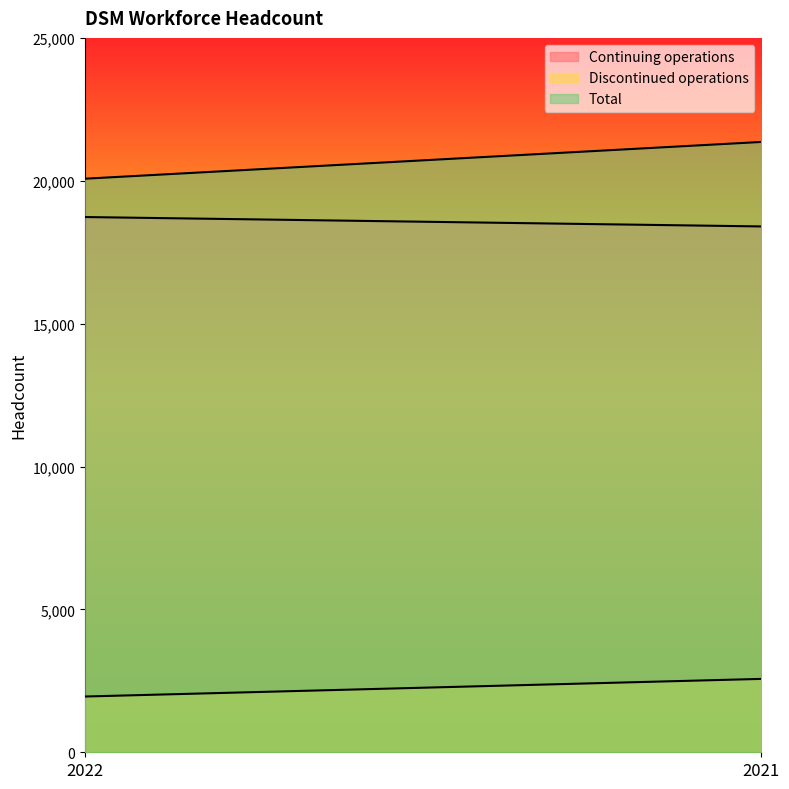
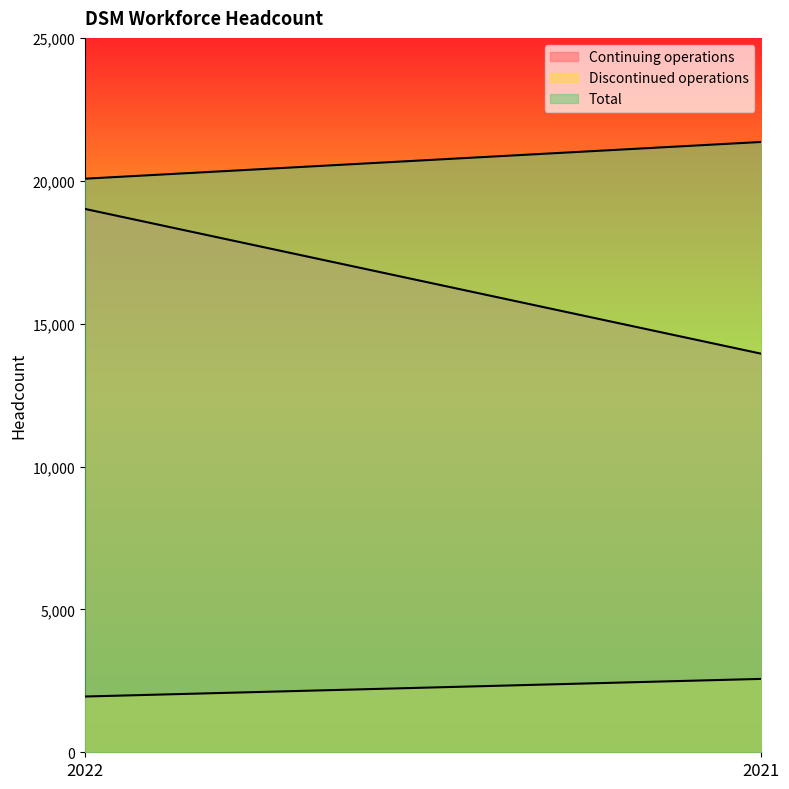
  {
    "Continuing operations": {
-     "2022": "18,700",
-     "2021": "18,400"
+     "2022": "19,000",
+     "2021": "13,900"
    },
    "Discontinued operations": {
      "2022": "2,000",
      "2021": "2,600"
    },
    "Total": {
      "2022": "20,100",
      "2021": "21,400"
    }
  }
